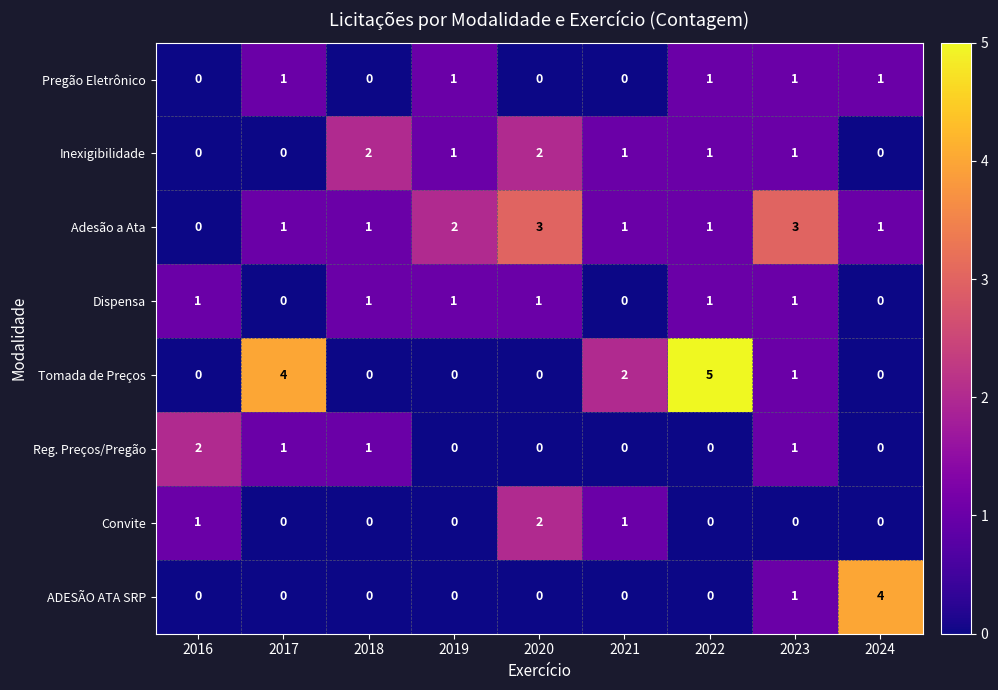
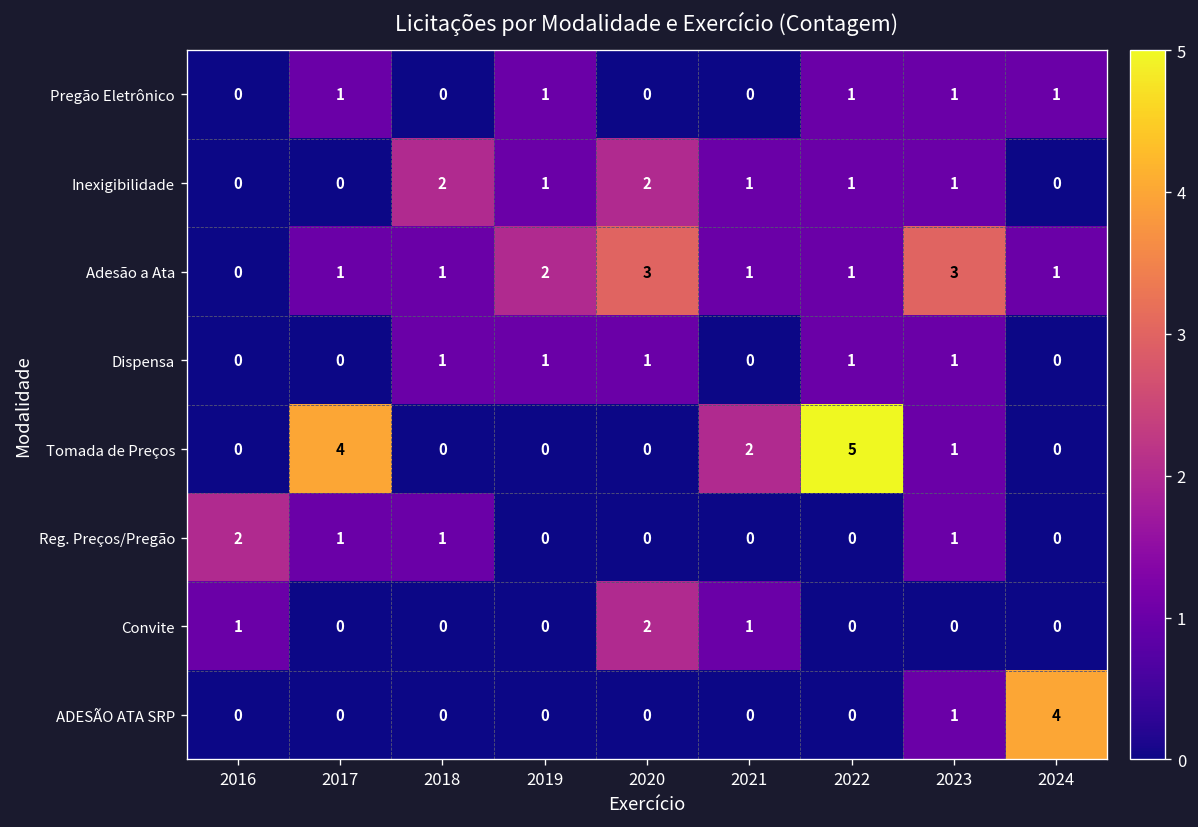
  {
    "Pregão Eletrônico": {
      "2016": 0,
      "2017": 1,
      "2018": 0,
      "2019": 1,
      "2020": 0,
      "2021": 0,
      "2022": 1,
      "2023": 1,
      "2024": 1
    },
    "Inexigibilidade": {
      "2016": 0,
      "2017": 0,
      "2018": 2,
      "2019": 1,
      "2020": 2,
      "2021": 1,
      "2022": 1,
      "2023": 1,
      "2024": 0
    },
    "Adesão a Ata": {
      "2016": 0,
      "2017": 1,
      "2018": 1,
      "2019": 2,
      "2020": 3,
      "2021": 1,
      "2022": 1,
      "2023": 3,
      "2024": 1
    },
    "Dispensa": {
-     "2016": 1,
+     "2016": 0,
      "2017": 0,
      "2018": 1,
      "2019": 1,
      "2020": 1,
      "2021": 0,
      "2022": 1,
      "2023": 1,
      "2024": 0
    },
    "Tomada de Preços": {
      "2016": 0,
      "2017": 4,
      "2018": 0,
      "2019": 0,
      "2020": 0,
      "2021": 2,
      "2022": 5,
      "2023": 1,
      "2024": 0
    },
    "Reg. Preços/Pregão": {
      "2016": 2,
      "2017": 1,
      "2018": 1,
      "2019": 0,
      "2020": 0,
      "2021": 0,
      "2022": 0,
      "2023": 1,
      "2024": 0
    },
    "Convite": {
      "2016": 1,
      "2017": 0,
      "2018": 0,
      "2019": 0,
      "2020": 2,
      "2021": 1,
      "2022": 0,
      "2023": 0,
      "2024": 0
    },
    "ADESÃO ATA SRP": {
      "2016": 0,
      "2017": 0,
      "2018": 0,
      "2019": 0,
      "2020": 0,
      "2021": 0,
      "2022": 0,
      "2023": 1,
      "2024": 4
    }
  }
